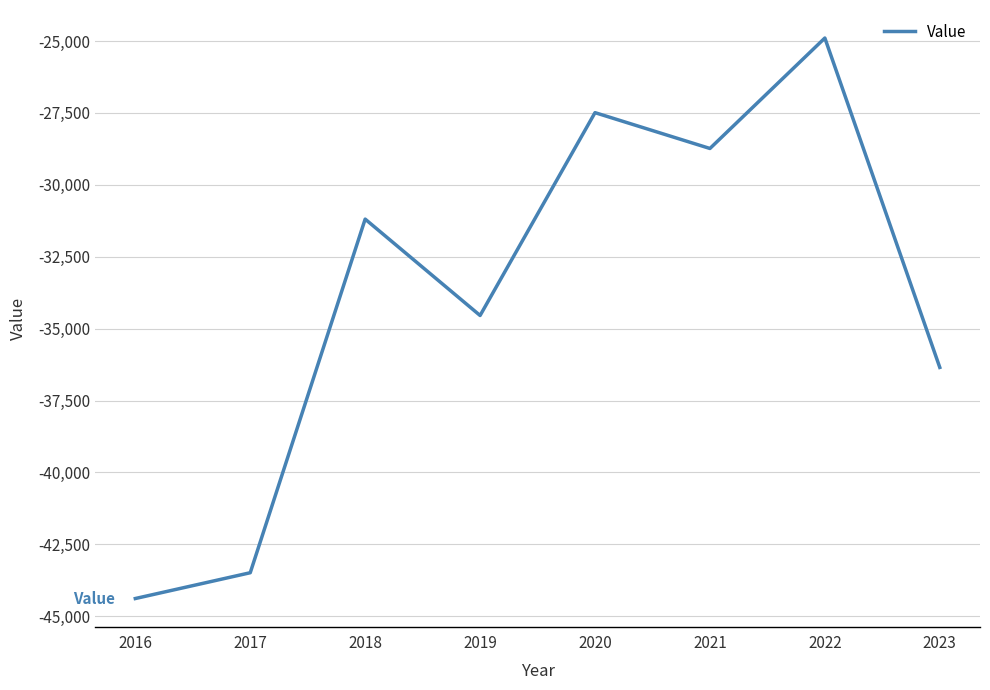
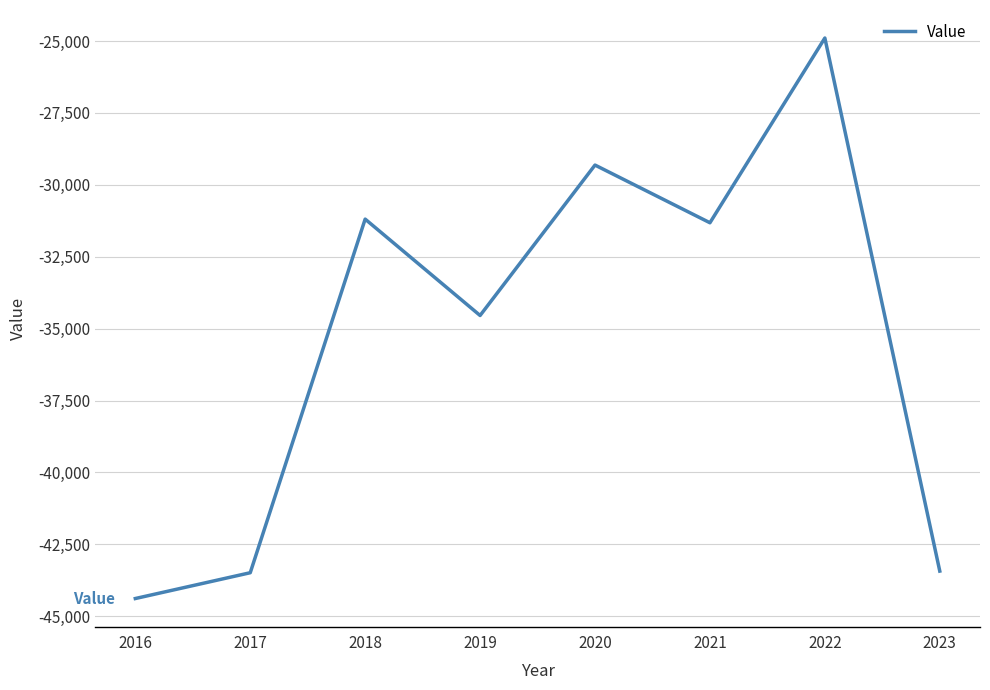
  {
    "2016": "-44,400",
    "2017": "-43,500",
    "2018": "-31,200",
    "2019": "-34,500",
-   "2020": "-27,500",
-   "2021": "-28,700",
+   "2020": "-29,300",
+   "2021": "-31,300",
    "2022": "-24,900",
-   "2023": "-36,300"
+   "2023": "-43,400"
  }
